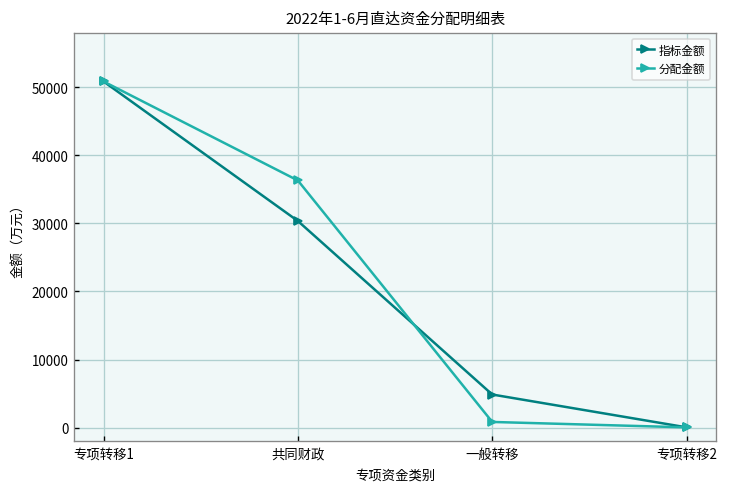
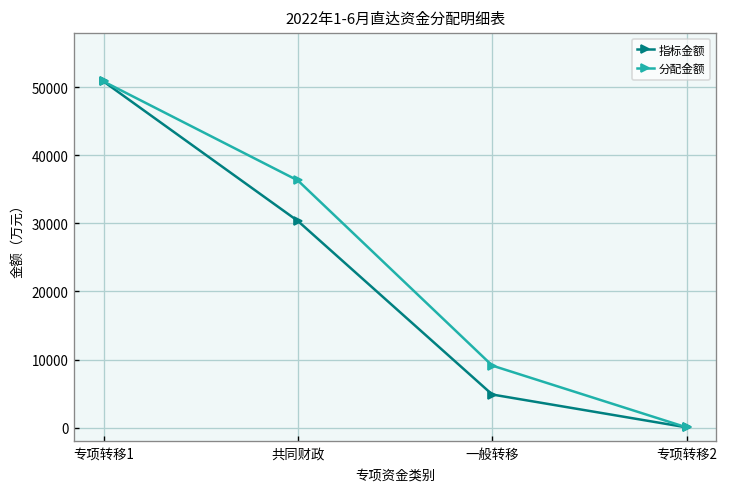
  {
    "指标金额": {
      "共同财政": 30000,
      "一般转移": 5000
    },
    "分配金额": {
      "共同财政": 36000,
-     "一般转移": 1000
+     "一般转移": 9000
    }
  }
